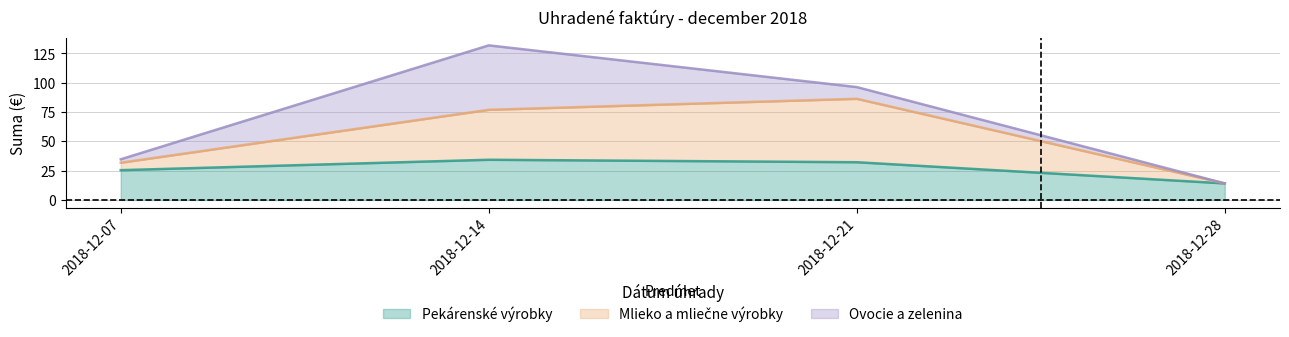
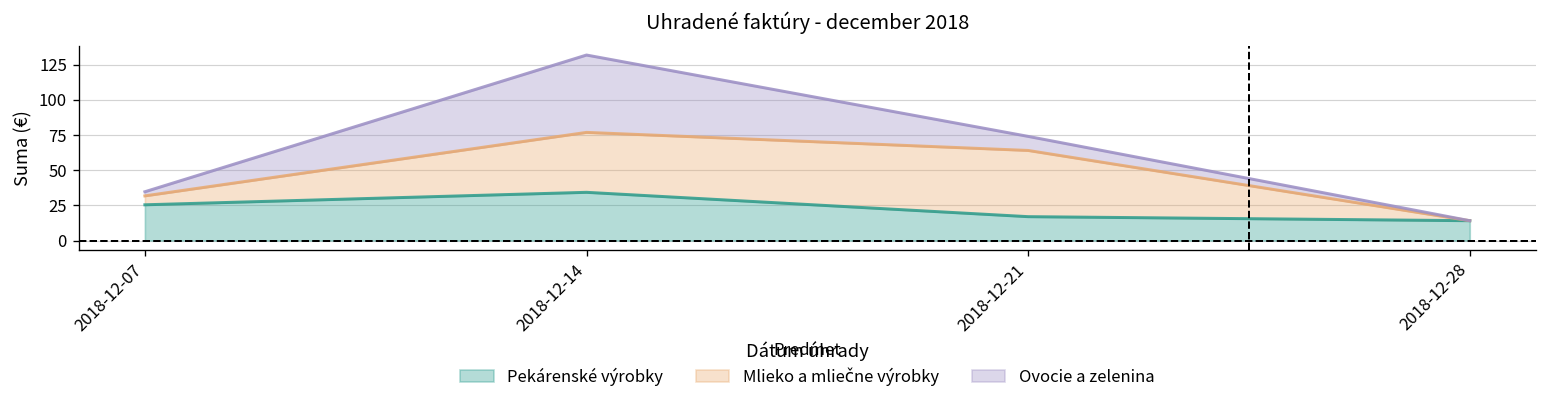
  {
    "Pekárenské výrobky": {
      "2018-12-07": 25,
      "2018-12-14": 34,
-     "2018-12-21": 32
+     "2018-12-21": 17
    },
    "Mlieko a mliečne výrobky": {
      "2018-12-07": 6,
      "2018-12-14": 43,
-     "2018-12-21": 54
+     "2018-12-21": 47
    },
    "Ovocie a zelenina": {
      "2018-12-07": 3,
      "2018-12-14": 55,
      "2018-12-21": 10
    }
  }
